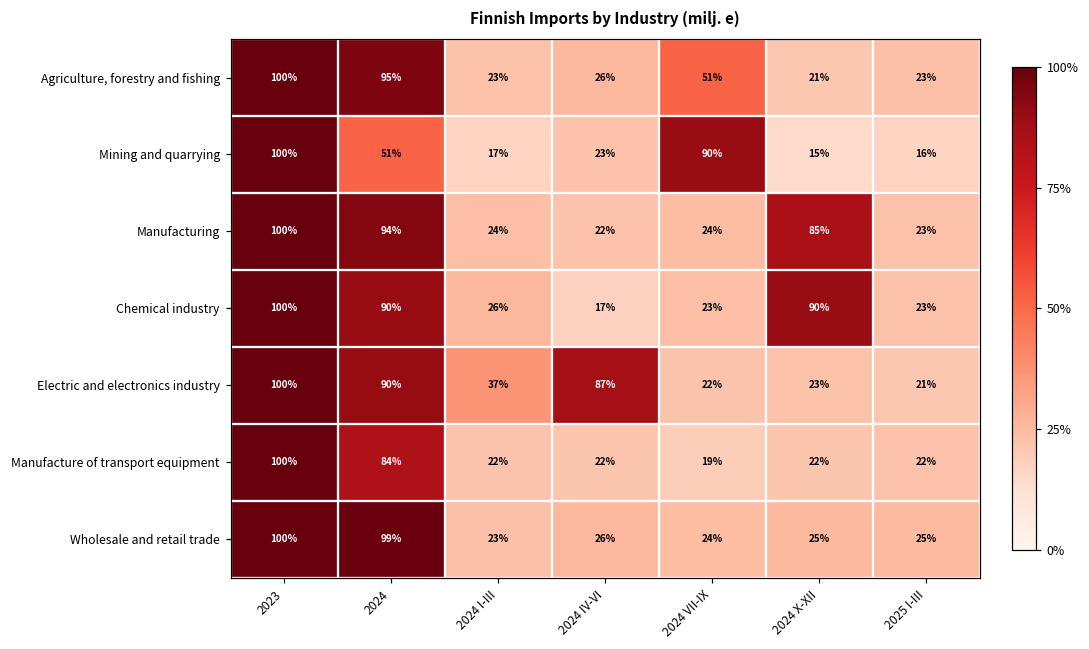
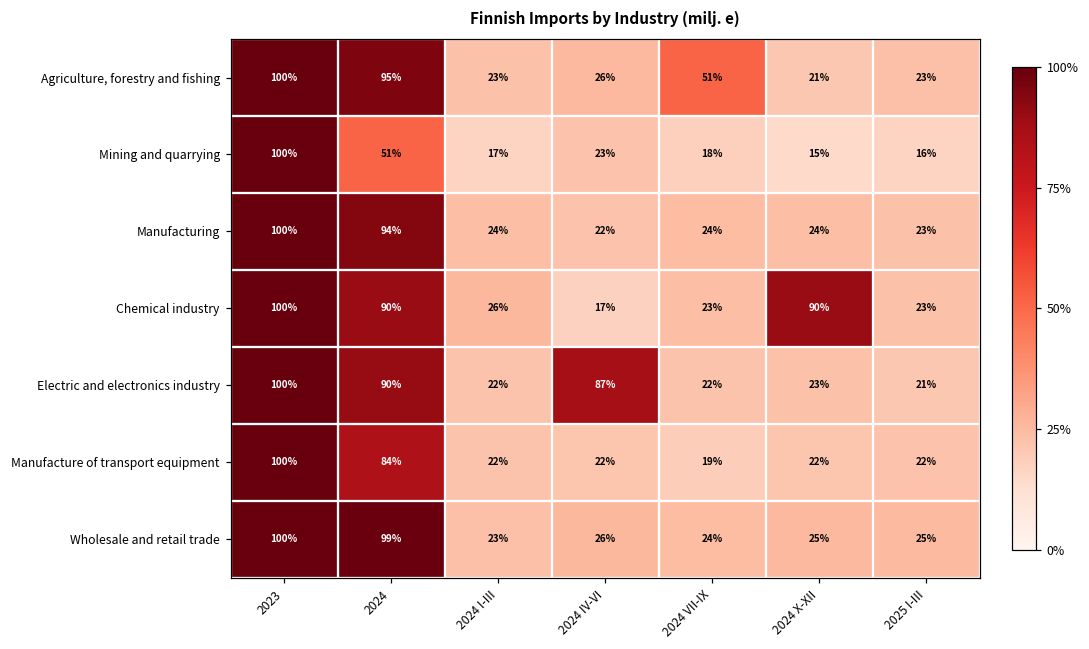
  {
    "Agriculture, forestry and fishing": {
      "2023": "100%",
      "2024": "95%",
      "2024 I-III": "23%",
      "2024 IV-VI": "26%",
      "2024 VII-IX": "51%",
      "2024 X-XII": "21%",
      "2025 I-III": "23%"
    },
    "Mining and quarrying": {
      "2023": "100%",
      "2024": "51%",
      "2024 I-III": "17%",
      "2024 IV-VI": "23%",
-     "2024 VII-IX": "90%",
+     "2024 VII-IX": "18%",
      "2024 X-XII": "15%",
      "2025 I-III": "16%"
    },
    "Manufacturing": {
      "2023": "100%",
      "2024": "94%",
      "2024 I-III": "24%",
      "2024 IV-VI": "22%",
      "2024 VII-IX": "24%",
-     "2024 X-XII": "85%",
+     "2024 X-XII": "24%",
      "2025 I-III": "23%"
    },
    "Chemical industry": {
      "2023": "100%",
      "2024": "90%",
      "2024 I-III": "26%",
      "2024 IV-VI": "17%",
      "2024 VII-IX": "23%",
      "2024 X-XII": "90%",
      "2025 I-III": "23%"
    },
    "Electric and electronics industry": {
      "2023": "100%",
      "2024": "90%",
-     "2024 I-III": "37%",
+     "2024 I-III": "22%",
      "2024 IV-VI": "87%",
      "2024 VII-IX": "22%",
      "2024 X-XII": "23%",
      "2025 I-III": "21%"
    },
    "Manufacture of transport equipment": {
      "2023": "100%",
      "2024": "84%",
      "2024 I-III": "22%",
      "2024 IV-VI": "22%",
      "2024 VII-IX": "19%",
      "2024 X-XII": "22%",
      "2025 I-III": "22%"
    },
    "Wholesale and retail trade": {
      "2023": "100%",
      "2024": "99%",
      "2024 I-III": "23%",
      "2024 IV-VI": "26%",
      "2024 VII-IX": "24%",
      "2024 X-XII": "25%",
      "2025 I-III": "25%"
    }
  }
